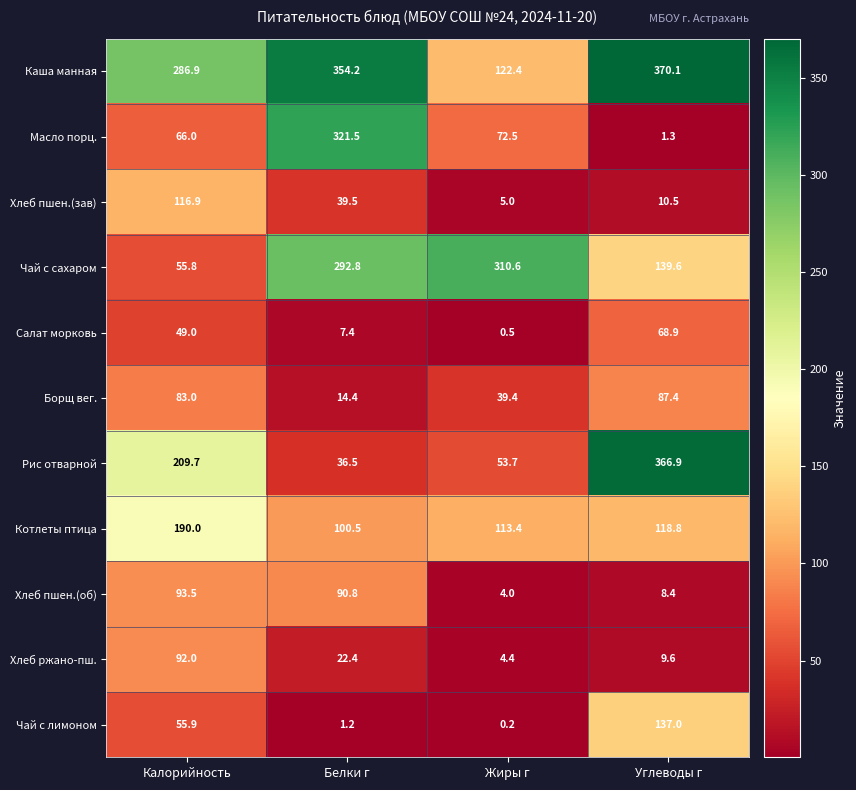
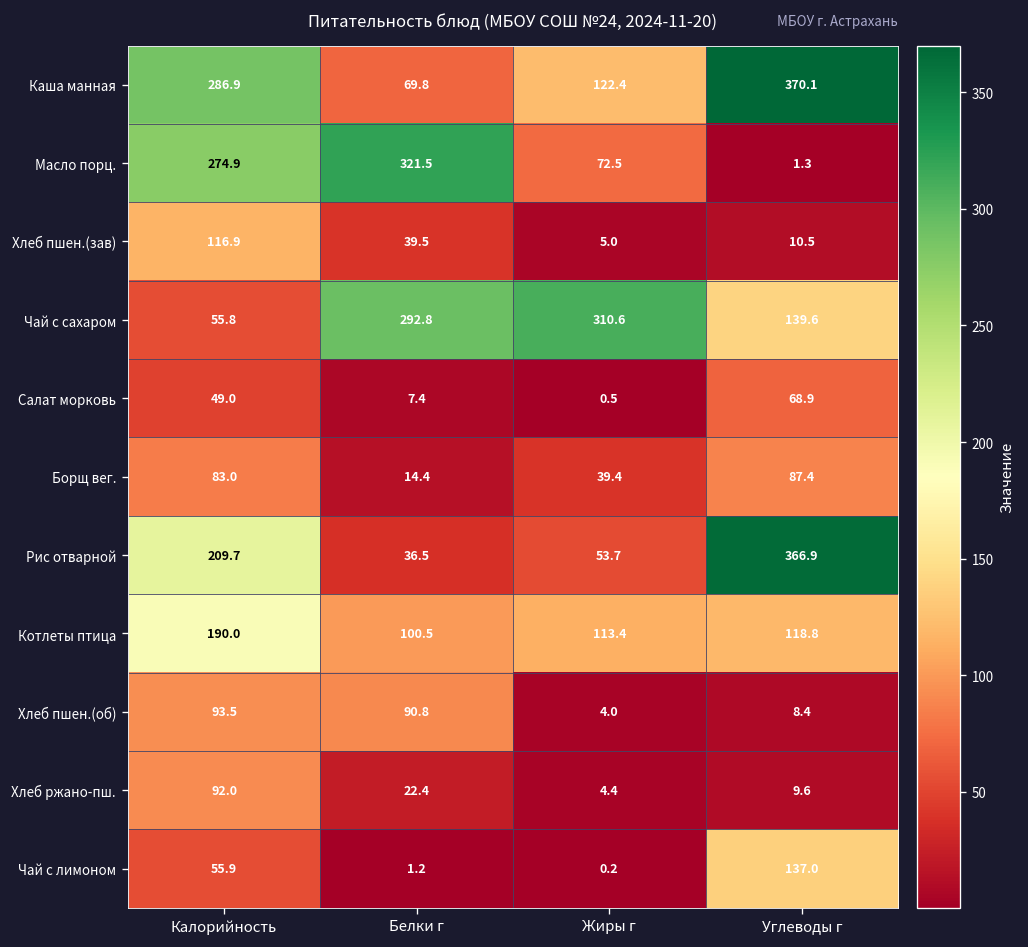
  {
    "Каша манная": {
      "Калорийность": 286.9,
-     "Белки г": 354.2,
+     "Белки г": 69.8,
      "Жиры г": 122.4,
      "Углеводы г": 370.1
    },
    "Масло порц.": {
-     "Калорийность": 66.0,
+     "Калорийность": 274.9,
      "Белки г": 321.5,
      "Жиры г": 72.5,
      "Углеводы г": 1.3
    },
    "Хлеб пшен.(зав)": {
      "Калорийность": 116.9,
      "Белки г": 39.5,
      "Жиры г": 5.0,
      "Углеводы г": 10.5
    },
    "Чай с сахаром": {
      "Калорийность": 55.8,
      "Белки г": 292.8,
      "Жиры г": 310.6,
      "Углеводы г": 139.6
    },
    "Салат морковь": {
      "Калорийность": 49.0,
      "Белки г": 7.4,
      "Жиры г": 0.5,
      "Углеводы г": 68.9
    },
    "Борщ вег.": {
      "Калорийность": 83.0,
      "Белки г": 14.4,
      "Жиры г": 39.4,
      "Углеводы г": 87.4
    },
    "Рис отварной": {
      "Калорийность": 209.7,
      "Белки г": 36.5,
      "Жиры г": 53.7,
      "Углеводы г": 366.9
    },
    "Котлеты птица": {
      "Калорийность": 190.0,
      "Белки г": 100.5,
      "Жиры г": 113.4,
      "Углеводы г": 118.8
    },
    "Хлеб пшен.(об)": {
      "Калорийность": 93.5,
      "Белки г": 90.8,
      "Жиры г": 4.0,
      "Углеводы г": 8.4
    },
    "Хлеб ржано-пш.": {
      "Калорийность": 92.0,
      "Белки г": 22.4,
      "Жиры г": 4.4,
      "Углеводы г": 9.6
    },
    "Чай с лимоном": {
      "Калорийность": 55.9,
      "Белки г": 1.2,
      "Жиры г": 0.2,
      "Углеводы г": 137.0
    }
  }
